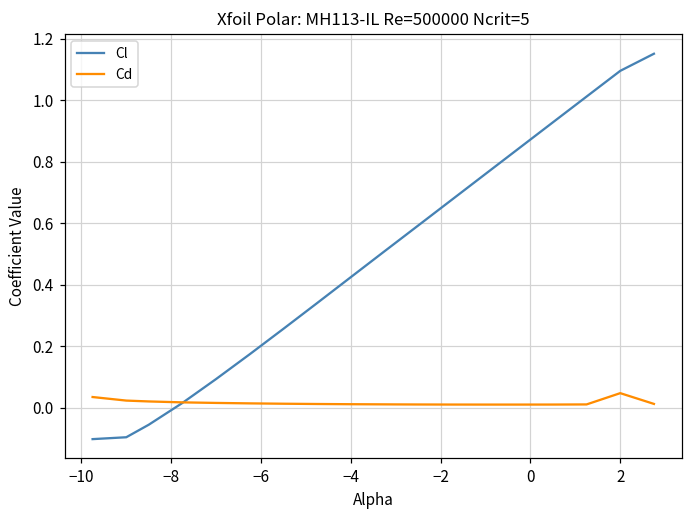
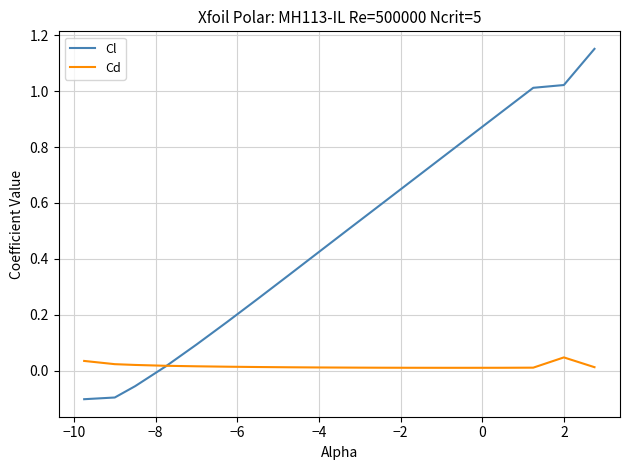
  {
    "Cl": {
      "−4": 0.42,
-     "2": 1.10
+     "2": 1.02
    },
    "Cd": {
      "−4": 0.01,
      "2": 0.05
    }
  }
